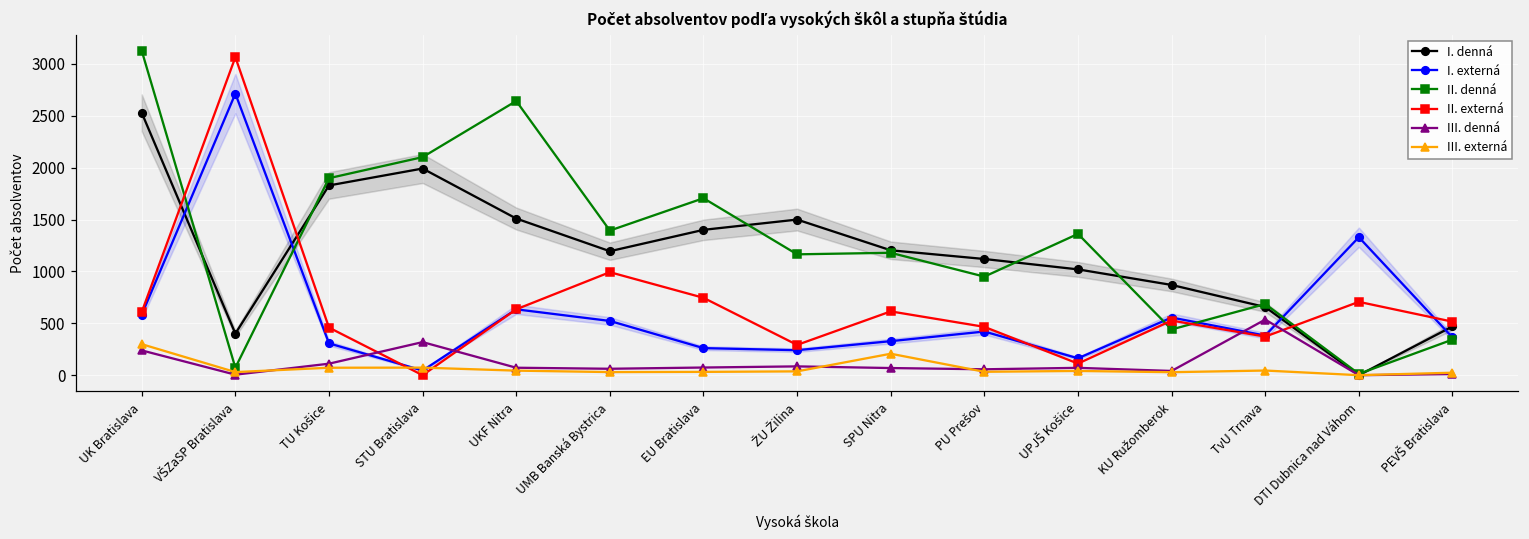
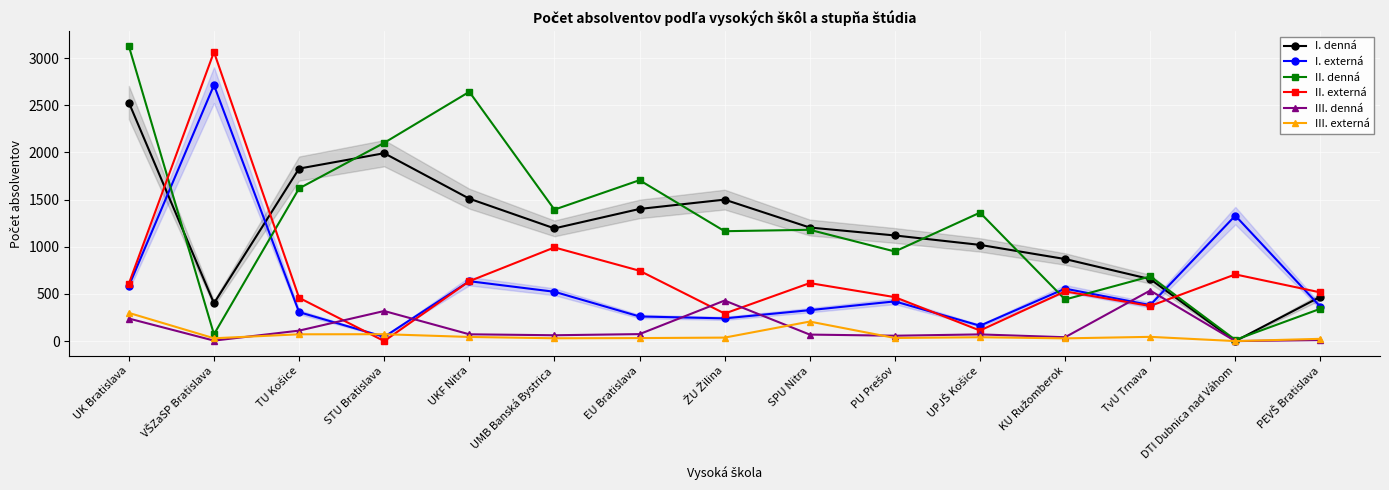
  {
    "II. denná": {
      "UK Bratislava": 3100,
      "VŠZaSP Bratislava": 100,
-     "TU Košice": 1900,
+     "TU Košice": 1600,
      "STU Bratislava": 2100,
      "UKF Nitra": 2600,
      "UMB Banská Bystrica": 1400,
      "EU Bratislava": 1700,
      "ŽU Žilina": 1200,
      "PU Prešov": 1000,
      "UPJŠ Košice": 1400,
      "KU Ružomberok": 400
    },
    "II. externá": {
      "VŠZaSP Bratislava": 3100,
      "TU Košice": 500,
      "STU Bratislava": 0,
      "UMB Banská Bystrica": 1000,
      "EU Bratislava": 700,
      "ŽU Žilina": 300,
      "SPU Nitra": 600,
      "UPJŠ Košice": 100,
      "KU Ružomberok": 500,
      "DTI Dubnica nad Váhom": 700
    },
    "III. denná": {
      "UK Bratislava": 200,
      "TU Košice": 100,
      "STU Bratislava": 300,
      "UKF Nitra": 100,
      "UMB Banská Bystrica": 100,
      "EU Bratislava": 100,
-     "ŽU Žilina": 100,
+     "ŽU Žilina": 400,
      "SPU Nitra": 100,
      "UPJŠ Košice": 100,
      "TvU Trnava": 500
    },
    "III. externá": {
      "UK Bratislava": 300,
      "TU Košice": 100,
      "UKF Nitra": 0,
      "UMB Banská Bystrica": 0,
      "EU Bratislava": 0,
      "ŽU Žilina": 0,
      "SPU Nitra": 200,
      "UPJŠ Košice": 0,
      "TvU Trnava": 0
    }
  }
